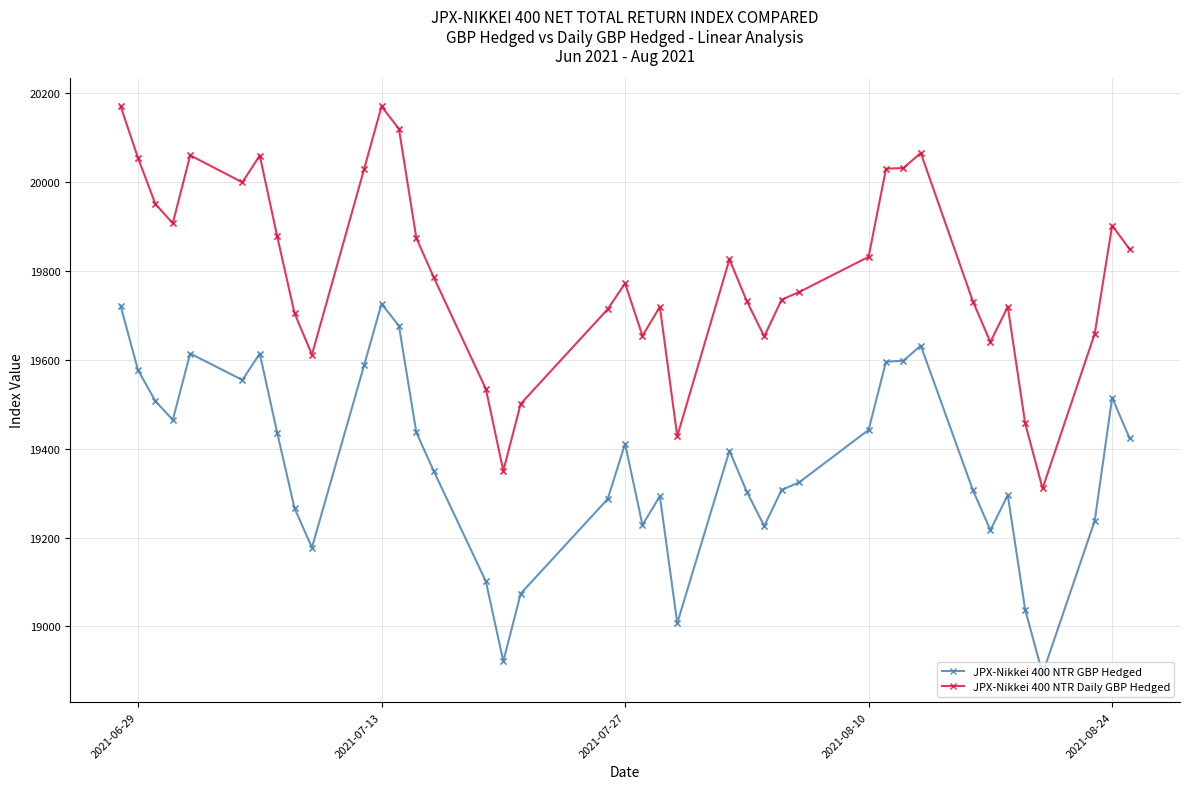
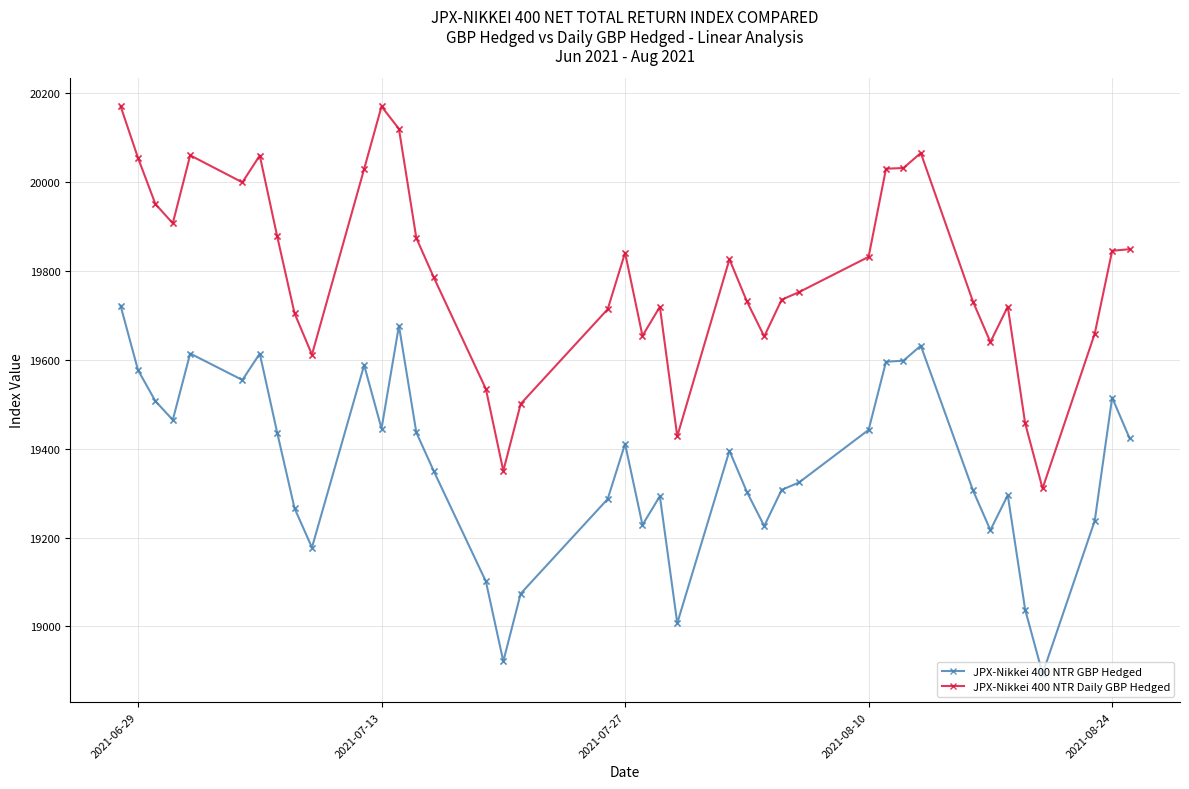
  {
    "JPX-Nikkei 400 NTR GBP Hedged": {
      "2021-06-29": 19580,
-     "2021-07-13": 19730,
+     "2021-07-13": 19450,
      "2021-07-27": 19410,
      "2021-08-10": 19440,
      "2021-08-24": 19510
    },
    "JPX-Nikkei 400 NTR Daily GBP Hedged": {
      "2021-06-29": 20050,
      "2021-07-13": 20170,
-     "2021-07-27": 19770,
+     "2021-07-27": 19840,
      "2021-08-10": 19830,
-     "2021-08-24": 19900
+     "2021-08-24": 19850
    }
  }
